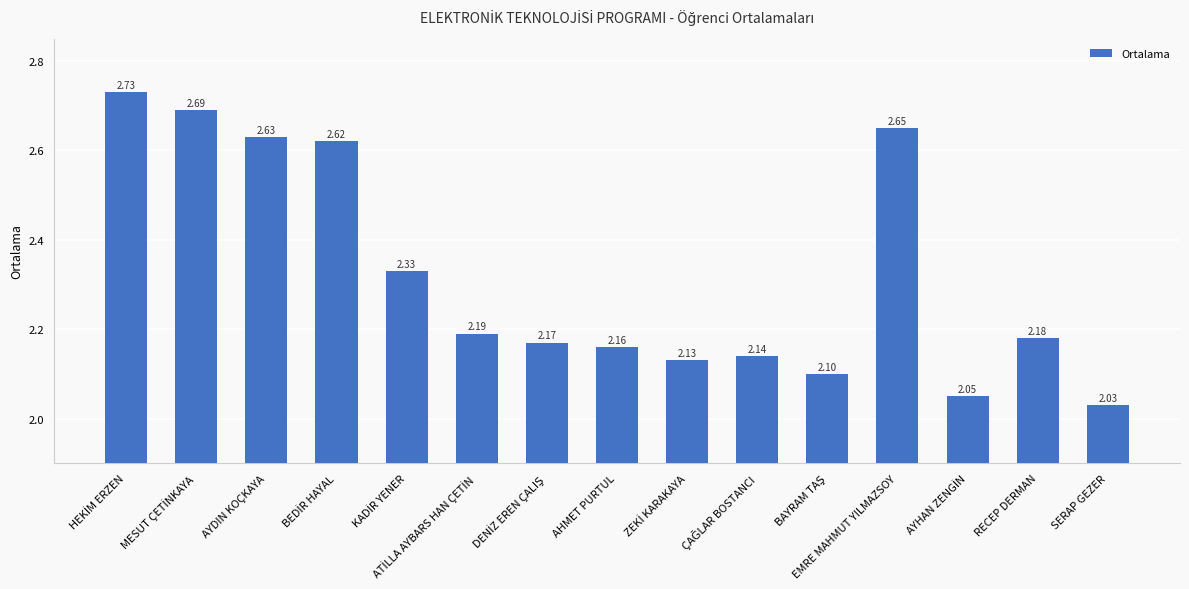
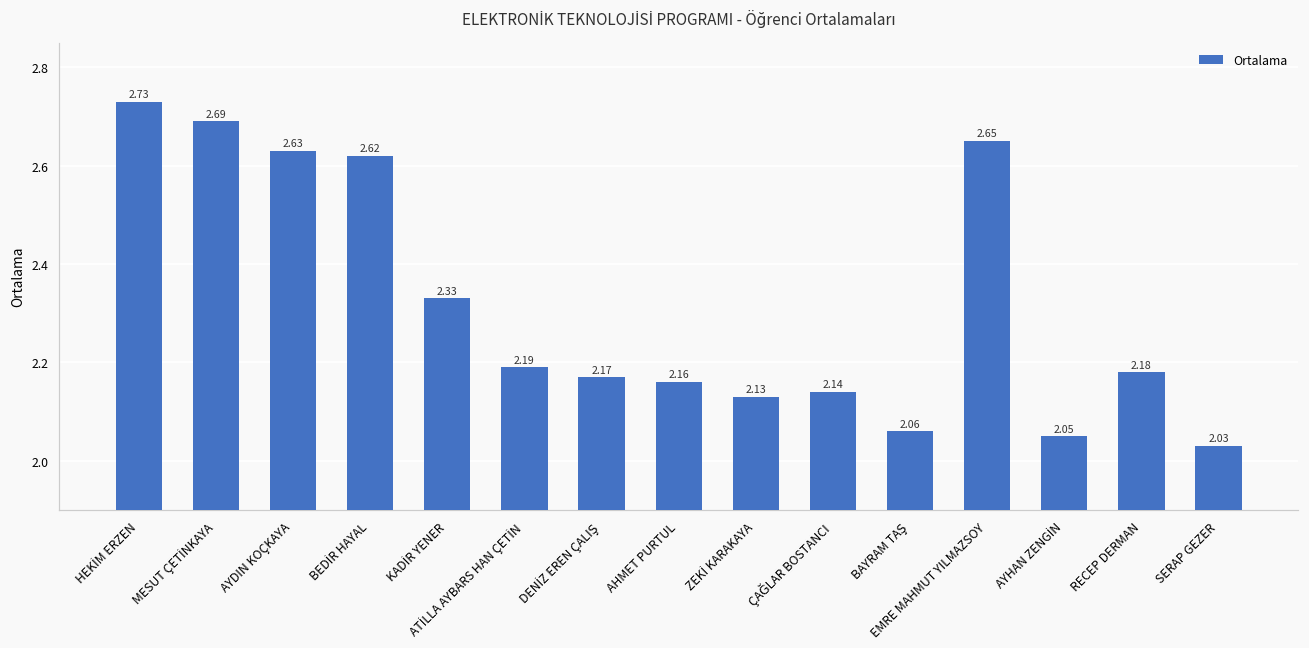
  {
    "HEKİM ERZEN": 2.73,
    "MESUT ÇETİNKAYA": 2.69,
    "AYDIN KOÇKAYA": 2.63,
    "BEDİR HAYAL": 2.62,
    "KADİR YENER": 2.33,
    "ATİLLA AYBARS HAN ÇETİN": 2.19,
    "DENİZ EREN ÇALIŞ": 2.17,
    "AHMET PURTUL": 2.16,
    "ZEKİ KARAKAYA": 2.13,
    "ÇAĞLAR BOSTANCI": 2.14,
-   "BAYRAM TAŞ": 2.10,
+   "BAYRAM TAŞ": 2.06,
    "EMRE MAHMUT YILMAZSOY": 2.65,
    "AYHAN ZENGİN": 2.05,
    "RECEP DERMAN": 2.18,
    "SERAP GEZER": 2.03
  }
